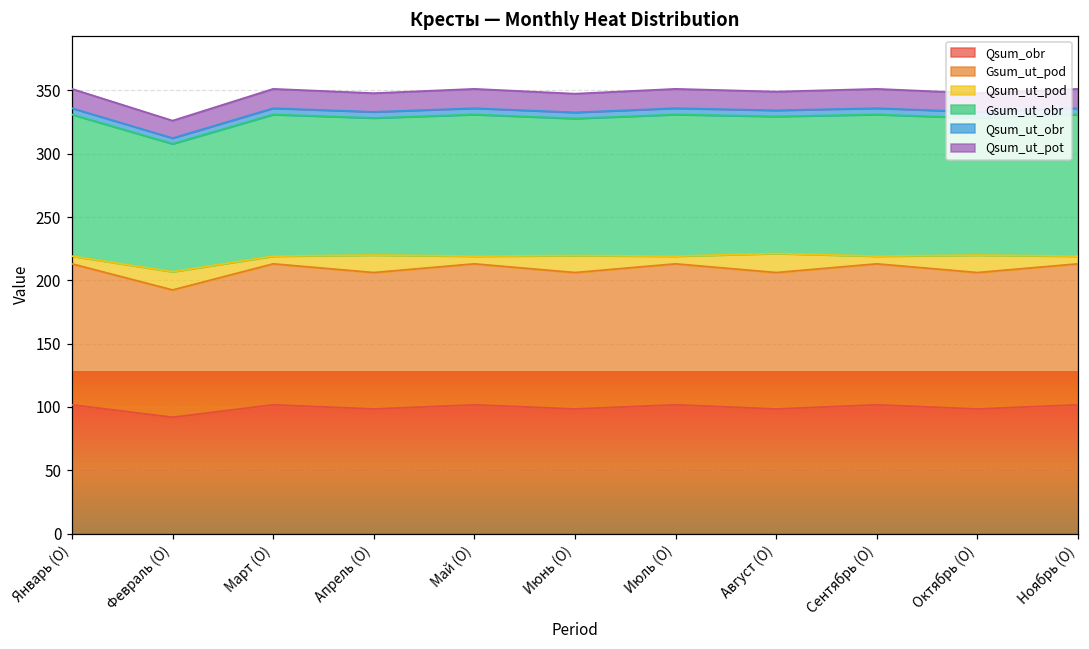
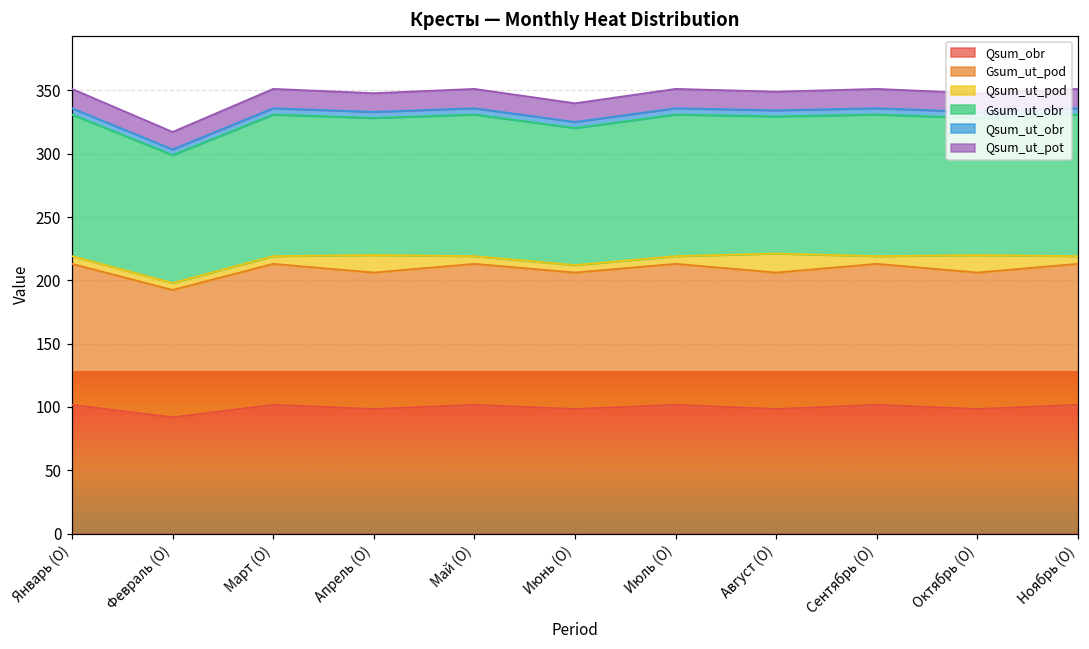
  {
    "Qsum_ut_pod": {
      "Январь (О)": 6,
-     "Февраль (О)": 14,
+     "Февраль (О)": 6,
      "Март (О)": 6,
      "Апрель (О)": 14,
      "Май (О)": 6,
-     "Июнь (О)": 13,
+     "Июнь (О)": 6,
      "Июль (О)": 6,
      "Август (О)": 15,
      "Сентябрь (О)": 6,
      "Октябрь (О)": 14,
      "Ноябрь (О)": 6
    },
    "Gsum_ut_obr": {
      "Январь (О)": 112,
      "Февраль (О)": 101,
      "Март (О)": 112,
      "Апрель (О)": 108,
      "Май (О)": 112,
      "Июнь (О)": 108,
      "Июль (О)": 112,
      "Август (О)": 108,
      "Сентябрь (О)": 112,
      "Ноябрь (О)": 112
    },
    "Qsum_ut_obr": {
      "Январь (О)": 5,
      "Февраль (О)": 4,
      "Март (О)": 5,
      "Апрель (О)": 5,
      "Май (О)": 5,
      "Июнь (О)": 5,
      "Июль (О)": 5,
      "Август (О)": 5,
      "Сентябрь (О)": 5,
      "Ноябрь (О)": 5
    },
    "Qsum_ut_pot": {
      "Январь (О)": 15,
      "Февраль (О)": 14,
      "Март (О)": 15,
      "Апрель (О)": 15,
      "Май (О)": 15,
      "Июнь (О)": 15,
      "Июль (О)": 15,
      "Август (О)": 15,
      "Сентябрь (О)": 15,
      "Ноябрь (О)": 15
    }
  }
